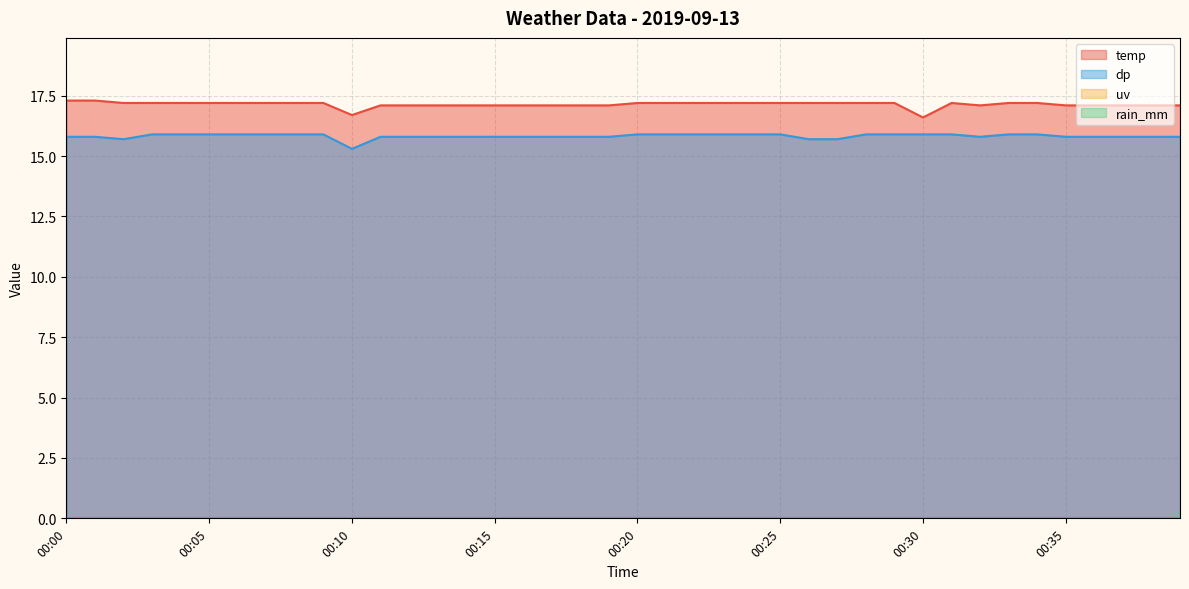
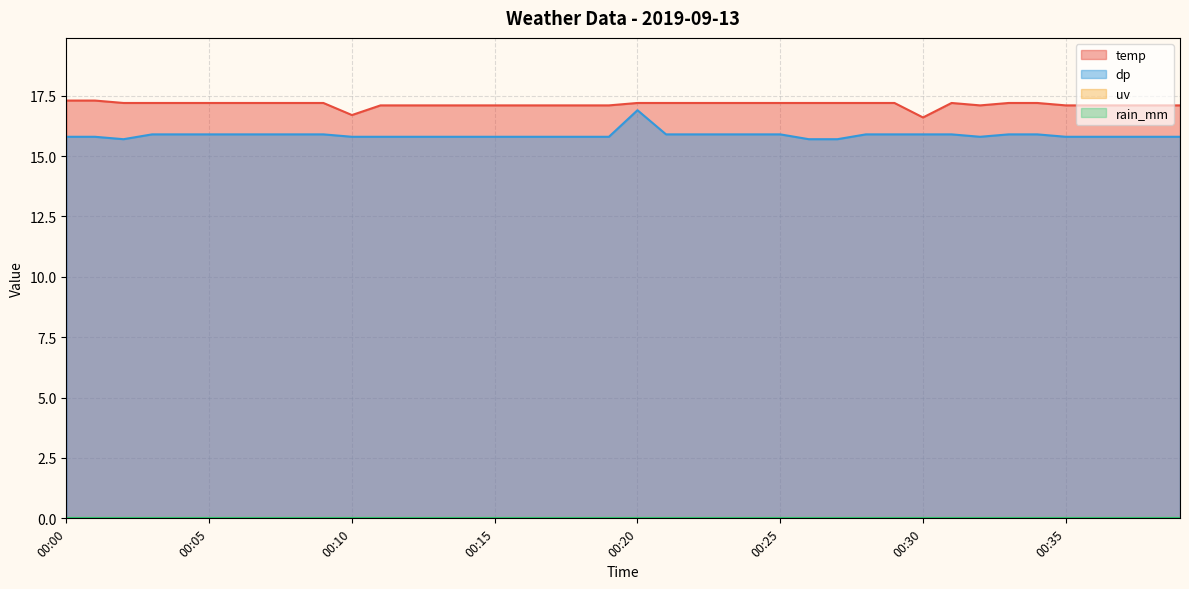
  {
    "temp": {
      "00:00": 17.3,
      "00:05": 17.2,
      "00:10": 16.7,
      "00:15": 17.1,
      "00:20": 17.2,
      "00:25": 17.2,
      "00:30": 16.6,
      "00:35": 17.1
    },
    "dp": {
      "00:00": 15.8,
      "00:05": 15.9,
-     "00:10": 15.3,
+     "00:10": 15.8,
      "00:15": 15.8,
-     "00:20": 15.9,
+     "00:20": 16.9,
      "00:25": 15.9,
      "00:30": 15.9,
      "00:35": 15.8
    },
    "rain_mm": {
      "00:00": 0.0,
      "00:05": 0.0,
      "00:10": 0.0,
      "00:15": 0.0,
      "00:20": 0.0,
      "00:25": 0.0,
      "00:30": 0.0,
      "00:35": 0.0
    }
  }
